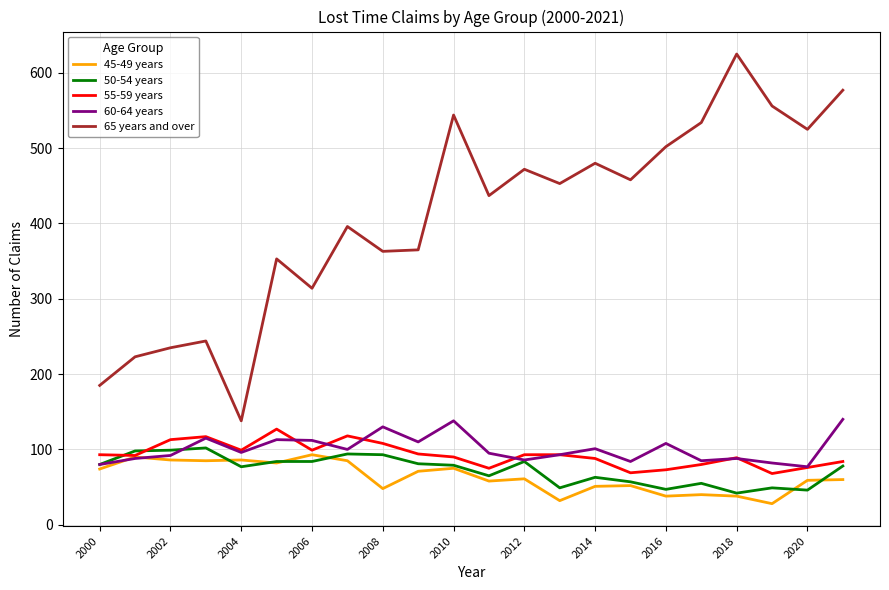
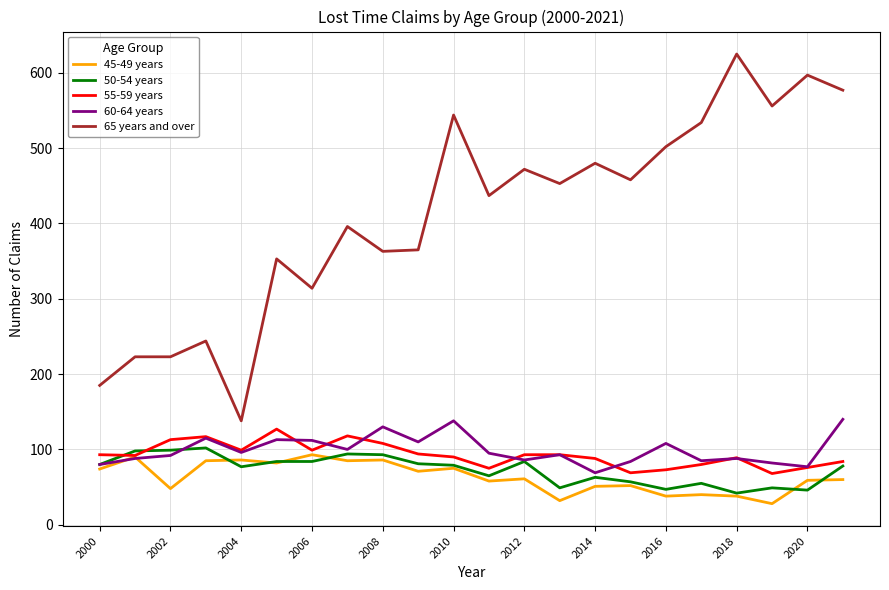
  {
    "45-49 years": {
      "2000": 70,
-     "2002": 90,
+     "2002": 50,
      "2004": 90,
      "2006": 90,
-     "2008": 50,
+     "2008": 90,
      "2010": 80,
      "2012": 60,
      "2014": 50,
      "2016": 40,
      "2018": 40,
      "2020": 60
    },
    "50-54 years": {
      "2002": 100,
      "2004": 80,
      "2006": 80,
      "2008": 90,
      "2010": 80,
      "2014": 60,
      "2016": 50,
      "2018": 40,
      "2020": 50
    },
    "55-59 years": {
      "2000": 90,
      "2002": 110,
      "2006": 100,
      "2008": 110,
      "2010": 90,
      "2012": 90,
      "2014": 90,
      "2016": 70
    },
    "60-64 years": {
      "2002": 90,
      "2006": 110,
      "2008": 130,
      "2010": 140,
-     "2014": 100,
+     "2014": 70,
      "2016": 110
    },
    "65 years and over": {
      "2000": 190,
-     "2002": 240,
+     "2002": 220,
      "2004": 140,
      "2006": 310,
      "2008": 360,
      "2010": 540,
      "2012": 470,
      "2014": 480,
      "2016": 500,
      "2018": 630,
-     "2020": 530
+     "2020": 600
    }
  }
